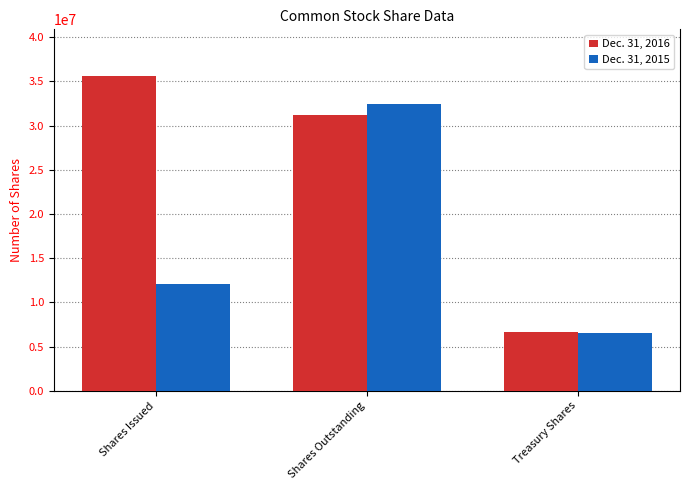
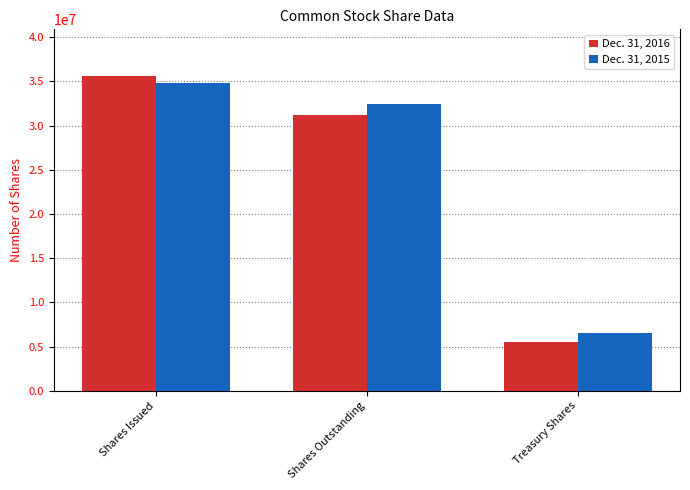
  {
    "Dec. 31, 2016": {
      "Shares Issued": 36000000,
      "Shares Outstanding": 31000000,
-     "Treasury Shares": 7000000
+     "Treasury Shares": 6000000
    },
    "Dec. 31, 2015": {
-     "Shares Issued": 12000000,
+     "Shares Issued": 35000000,
      "Shares Outstanding": 32000000,
      "Treasury Shares": 7000000
    }
  }
